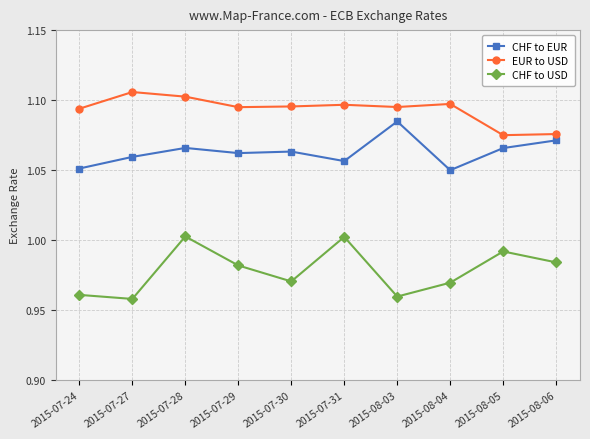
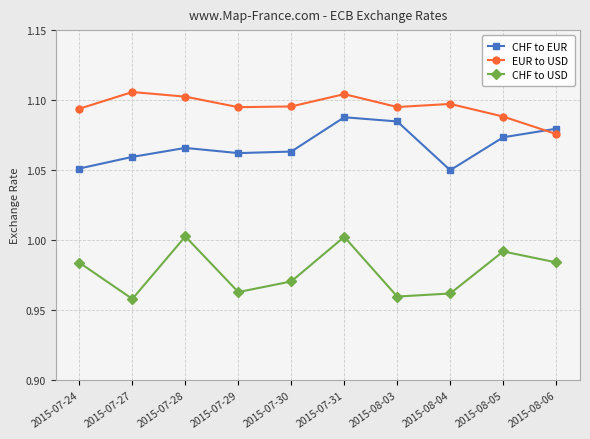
  {
    "CHF to EUR": {
      "2015-07-24": 1.051,
      "2015-07-27": 1.060,
      "2015-07-28": 1.066,
      "2015-07-29": 1.062,
      "2015-07-30": 1.063,
-     "2015-07-31": 1.057,
+     "2015-07-31": 1.088,
      "2015-08-03": 1.085,
      "2015-08-04": 1.050,
-     "2015-08-05": 1.066,
-     "2015-08-06": 1.071
+     "2015-08-05": 1.074,
+     "2015-08-06": 1.080
    },
    "EUR to USD": {
      "2015-07-24": 1.094,
      "2015-07-27": 1.106,
      "2015-07-28": 1.103,
      "2015-07-29": 1.095,
      "2015-07-30": 1.096,
-     "2015-07-31": 1.097,
+     "2015-07-31": 1.104,
      "2015-08-03": 1.095,
      "2015-08-04": 1.097,
-     "2015-08-05": 1.075,
+     "2015-08-05": 1.088,
      "2015-08-06": 1.076
    },
    "CHF to USD": {
-     "2015-07-24": 0.961,
+     "2015-07-24": 0.984,
      "2015-07-27": 0.958,
      "2015-07-28": 1.003,
-     "2015-07-29": 0.982,
+     "2015-07-29": 0.963,
      "2015-07-30": 0.971,
      "2015-07-31": 1.002,
      "2015-08-03": 0.960,
-     "2015-08-04": 0.970,
+     "2015-08-04": 0.962,
      "2015-08-05": 0.992,
      "2015-08-06": 0.984
    }
  }
